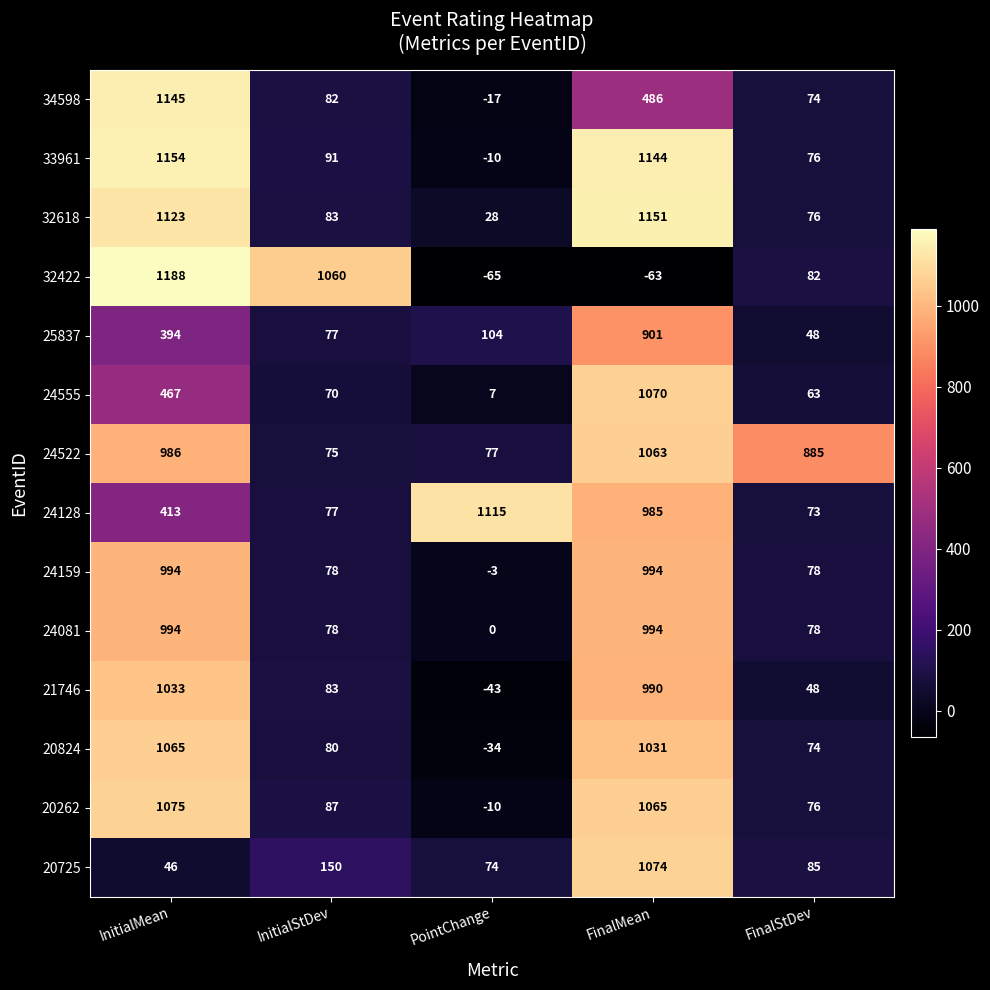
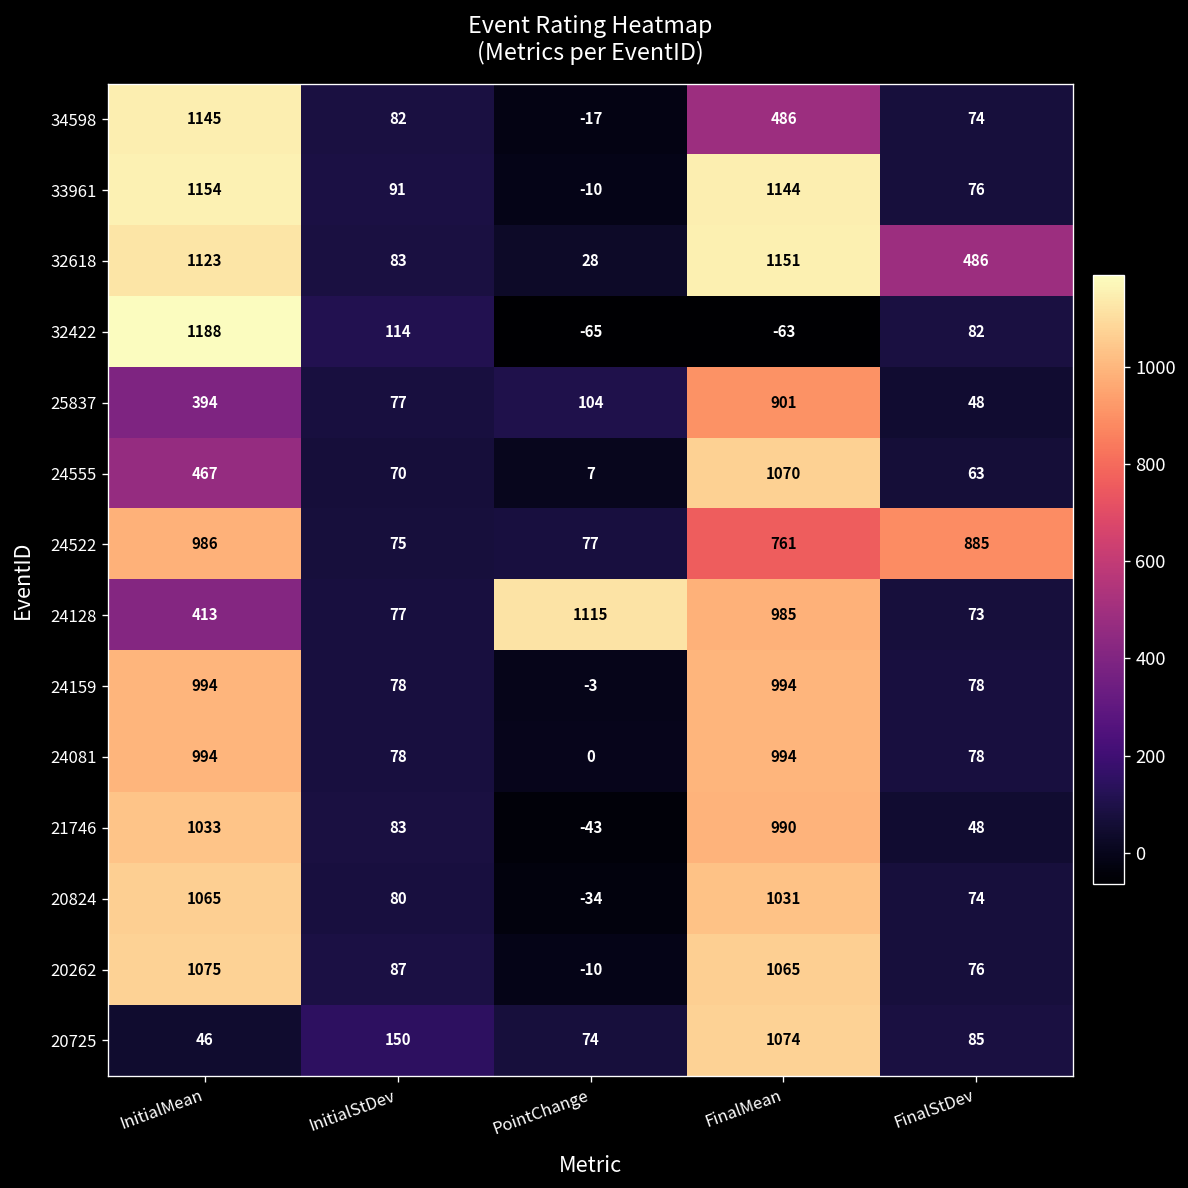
  {
    "34598": {
      "InitialMean": 1145,
      "InitialStDev": 82,
      "PointChange": -17,
      "FinalMean": 486,
      "FinalStDev": 74
    },
    "33961": {
      "InitialMean": 1154,
      "InitialStDev": 91,
      "PointChange": -10,
      "FinalMean": 1144,
      "FinalStDev": 76
    },
    "32618": {
      "InitialMean": 1123,
      "InitialStDev": 83,
      "PointChange": 28,
      "FinalMean": 1151,
-     "FinalStDev": 76
+     "FinalStDev": 486
    },
    "32422": {
      "InitialMean": 1188,
-     "InitialStDev": 1060,
+     "InitialStDev": 114,
      "PointChange": -65,
      "FinalMean": -63,
      "FinalStDev": 82
    },
    "25837": {
      "InitialMean": 394,
      "InitialStDev": 77,
      "PointChange": 104,
      "FinalMean": 901,
      "FinalStDev": 48
    },
    "24555": {
      "InitialMean": 467,
      "InitialStDev": 70,
      "PointChange": 7,
      "FinalMean": 1070,
      "FinalStDev": 63
    },
    "24522": {
      "InitialMean": 986,
      "InitialStDev": 75,
      "PointChange": 77,
-     "FinalMean": 1063,
+     "FinalMean": 761,
      "FinalStDev": 885
    },
    "24128": {
      "InitialMean": 413,
      "InitialStDev": 77,
      "PointChange": 1115,
      "FinalMean": 985,
      "FinalStDev": 73
    },
    "24159": {
      "InitialMean": 994,
      "InitialStDev": 78,
      "PointChange": -3,
      "FinalMean": 994,
      "FinalStDev": 78
    },
    "24081": {
      "InitialMean": 994,
      "InitialStDev": 78,
      "PointChange": 0,
      "FinalMean": 994,
      "FinalStDev": 78
    },
    "21746": {
      "InitialMean": 1033,
      "InitialStDev": 83,
      "PointChange": -43,
      "FinalMean": 990,
      "FinalStDev": 48
    },
    "20824": {
      "InitialMean": 1065,
      "InitialStDev": 80,
      "PointChange": -34,
      "FinalMean": 1031,
      "FinalStDev": 74
    },
    "20262": {
      "InitialMean": 1075,
      "InitialStDev": 87,
      "PointChange": -10,
      "FinalMean": 1065,
      "FinalStDev": 76
    },
    "20725": {
      "InitialMean": 46,
      "InitialStDev": 150,
      "PointChange": 74,
      "FinalMean": 1074,
      "FinalStDev": 85
    }
  }
